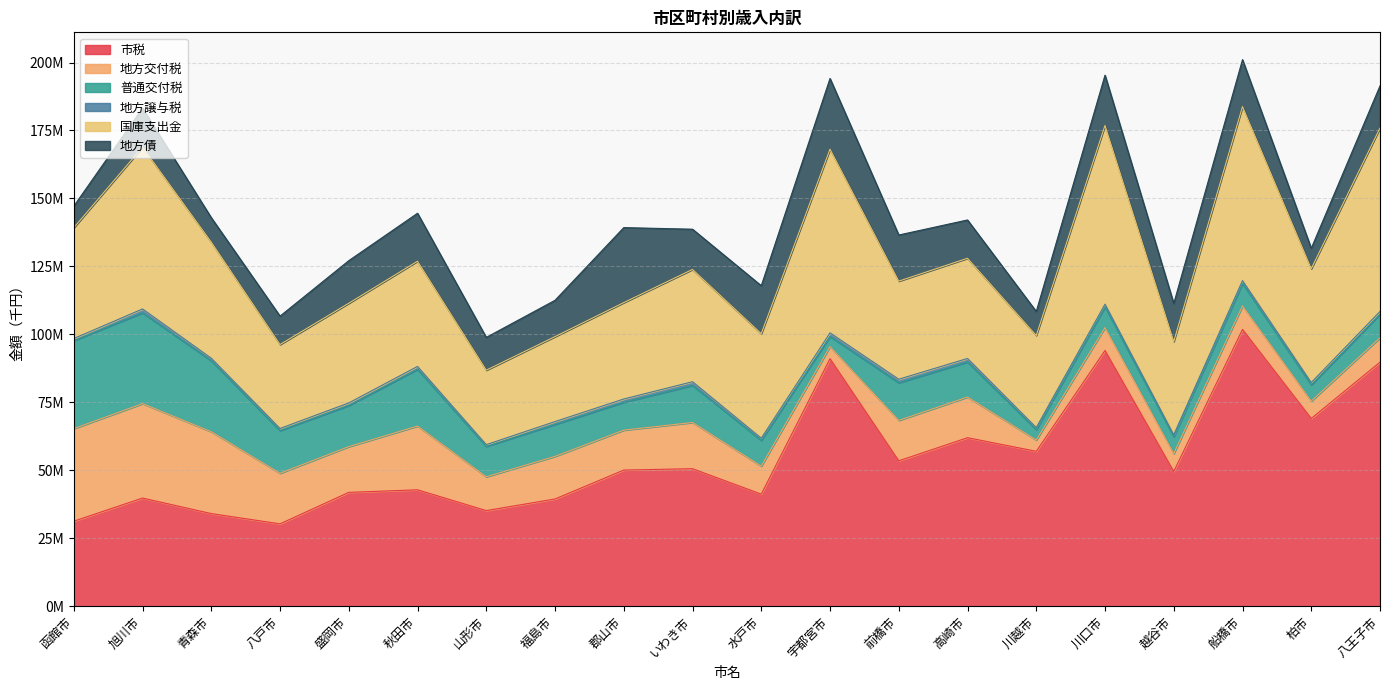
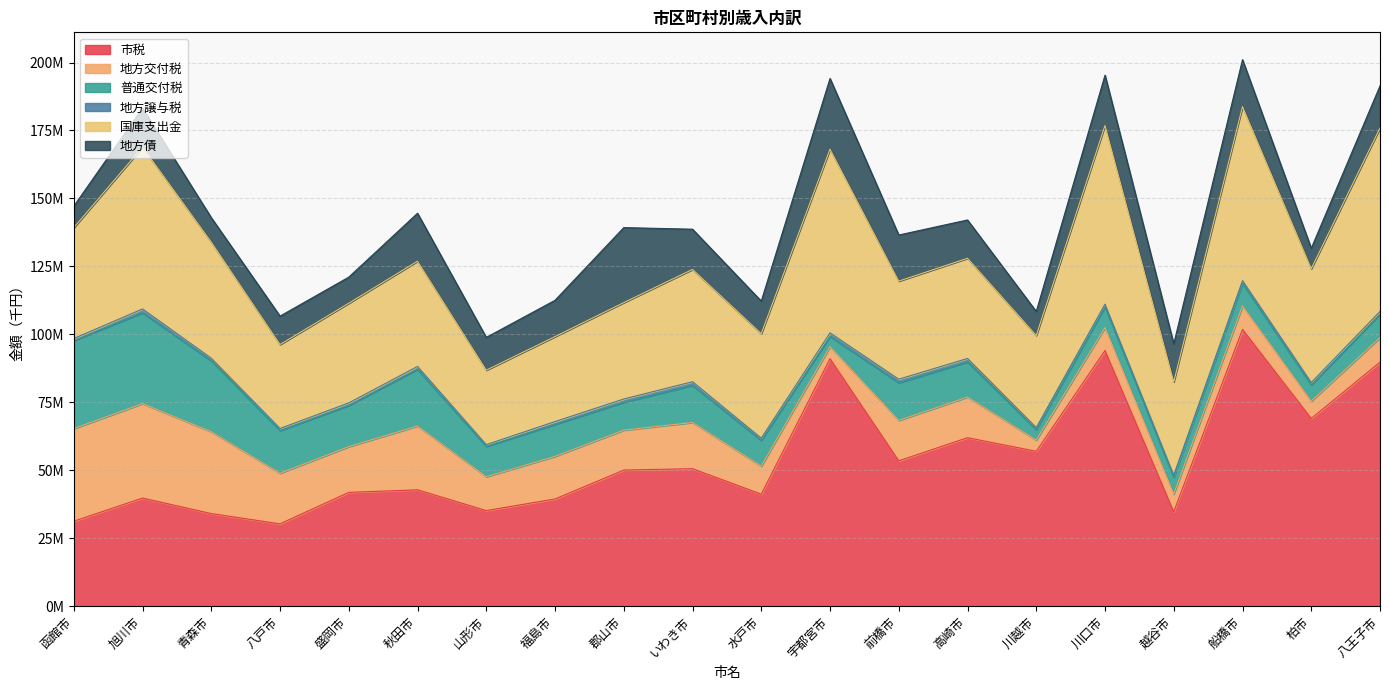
  {
    "市税": {
      "函館市": 31000000,
      "旭川市": 40000000,
      "青森市": 34000000,
      "八戸市": 30000000,
      "盛岡市": 42000000,
      "秋田市": 43000000,
      "山形市": 35000000,
      "福島市": 39000000,
      "郡山市": 50000000,
      "いわき市": 51000000,
      "水戸市": 41000000,
      "宇都宮市": 91000000,
      "前橋市": 53000000,
      "高崎市": 62000000,
      "川越市": 57000000,
      "川口市": 94000000,
-     "越谷市": 50000000,
+     "越谷市": 35000000,
      "船橋市": 102000000,
      "柏市": 69000000,
      "八王子市": 90000000
    },
    "地方債": {
      "函館市": 8000000,
      "青森市": 9000000,
      "八戸市": 10000000,
-     "盛岡市": 16000000,
+     "盛岡市": 10000000,
      "秋田市": 18000000,
      "山形市": 12000000,
      "福島市": 13000000,
      "郡山市": 28000000,
      "いわき市": 15000000,
-     "水戸市": 18000000,
+     "水戸市": 12000000,
      "宇都宮市": 26000000,
      "前橋市": 17000000,
      "高崎市": 14000000,
      "川越市": 9000000,
      "川口市": 18000000,
      "越谷市": 14000000,
      "船橋市": 17000000,
      "柏市": 8000000,
      "八王子市": 15000000
    }
  }
